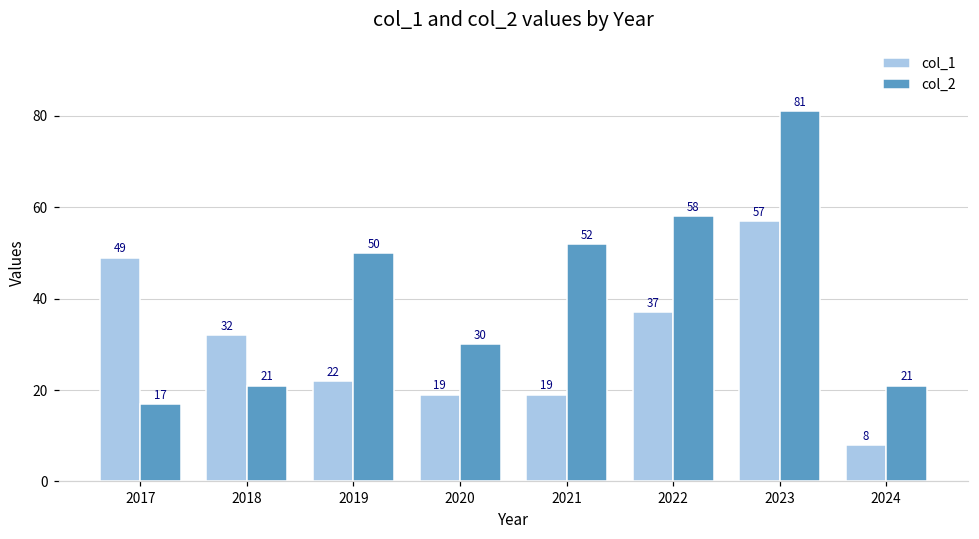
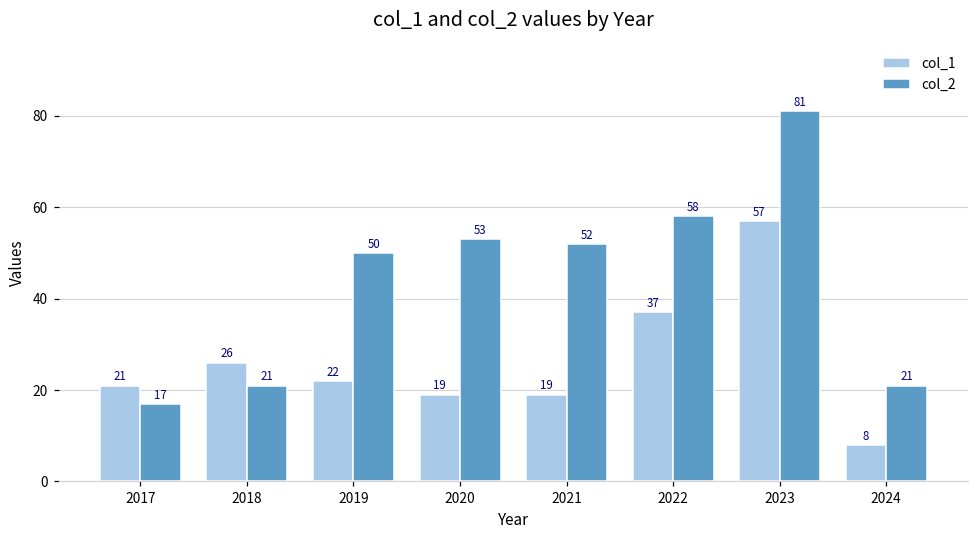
  {
    "col_1": {
-     "2017": 49,
-     "2018": 32,
+     "2017": 21,
+     "2018": 26,
      "2019": 22,
      "2020": 19,
      "2021": 19,
      "2022": 37,
      "2023": 57,
      "2024": 8
    },
    "col_2": {
      "2017": 17,
      "2018": 21,
      "2019": 50,
-     "2020": 30,
+     "2020": 53,
      "2021": 52,
      "2022": 58,
      "2023": 81,
      "2024": 21
    }
  }
